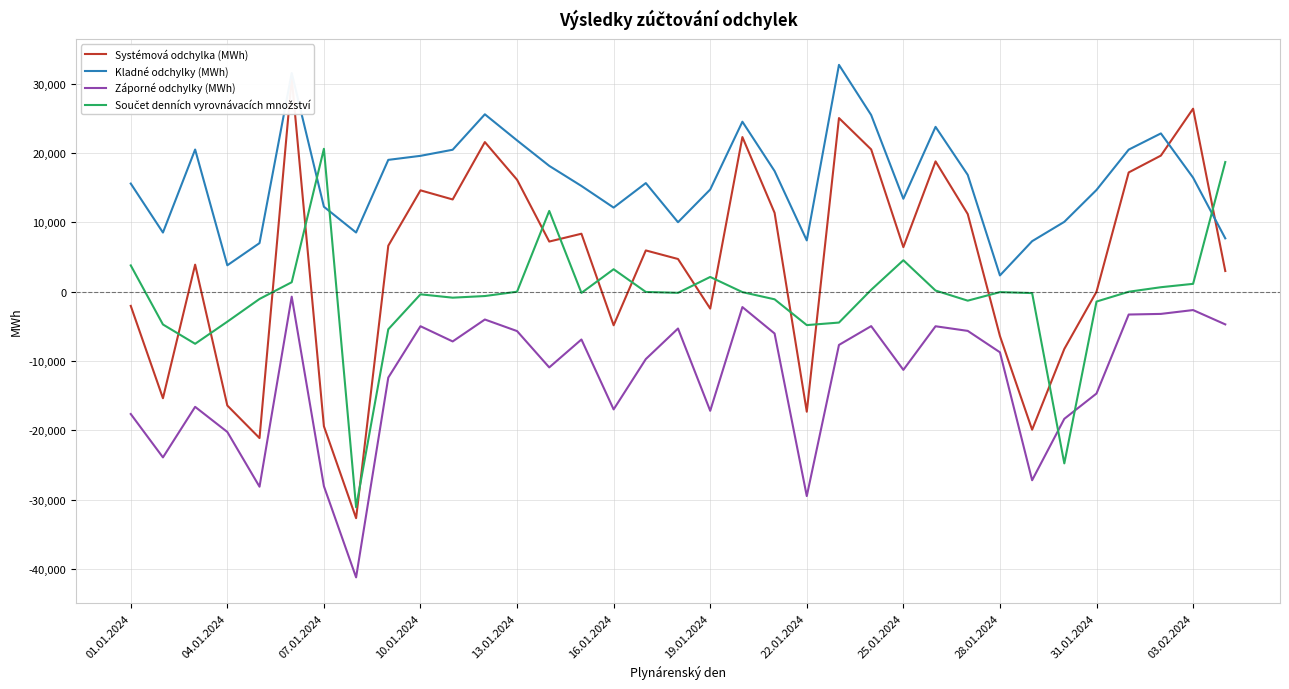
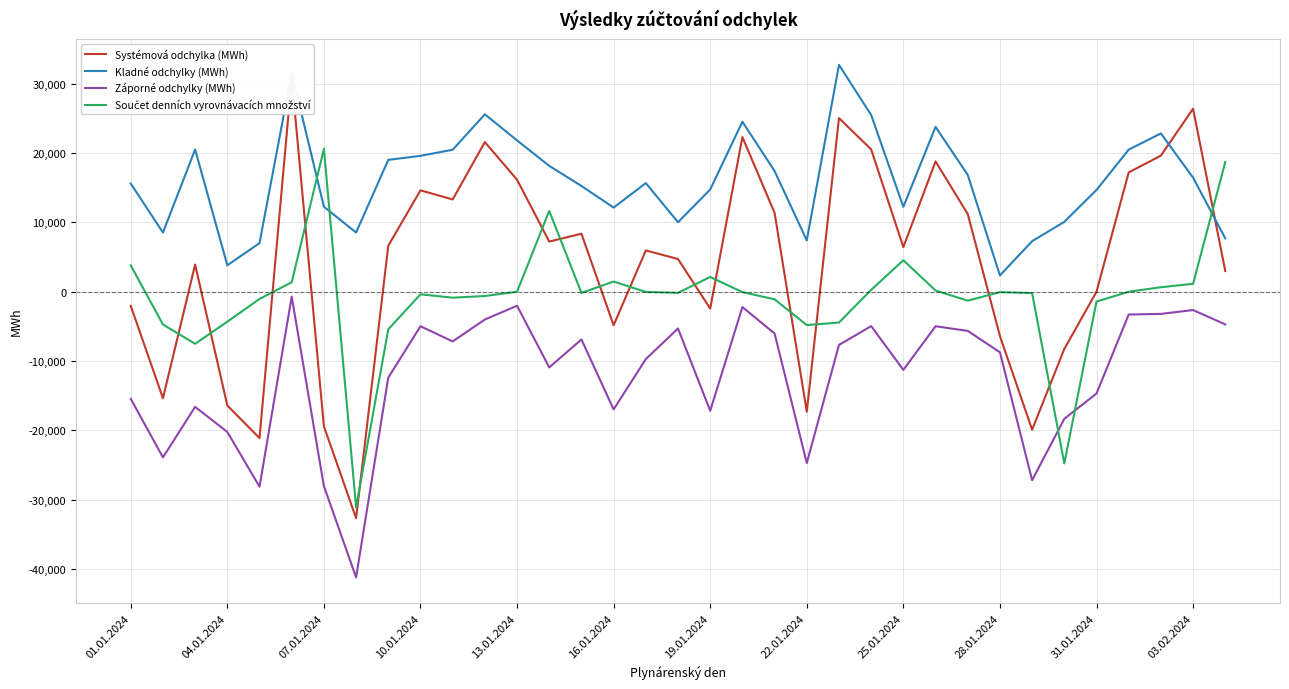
  {
    "Systémová odchylka (MWh)": {
      "01.01.2024": "-2,000",
      "04.01.2024": "-16,000",
      "07.01.2024": "-19,000",
      "10.01.2024": "15,000",
      "13.01.2024": "16,000",
      "16.01.2024": "-5,000",
      "19.01.2024": "-2,000",
      "22.01.2024": "-17,000",
      "25.01.2024": "6,000",
      "28.01.2024": "-6,000",
      "31.01.2024": "0",
      "03.02.2024": "26,000"
    },
    "Kladné odchylky (MWh)": {
      "01.01.2024": "16,000",
      "04.01.2024": "4,000",
      "07.01.2024": "12,000",
      "10.01.2024": "20,000",
      "13.01.2024": "22,000",
      "16.01.2024": "12,000",
      "19.01.2024": "15,000",
      "22.01.2024": "7,000",
-     "25.01.2024": "13,000",
+     "25.01.2024": "12,000",
      "28.01.2024": "2,000",
      "31.01.2024": "15,000",
      "03.02.2024": "16,000"
    },
    "Záporné odchylky (MWh)": {
-     "01.01.2024": "-18,000",
+     "01.01.2024": "-15,000",
      "04.01.2024": "-20,000",
      "07.01.2024": "-28,000",
      "10.01.2024": "-5,000",
-     "13.01.2024": "-6,000",
+     "13.01.2024": "-2,000",
      "16.01.2024": "-17,000",
      "19.01.2024": "-17,000",
-     "22.01.2024": "-29,000",
+     "22.01.2024": "-25,000",
      "25.01.2024": "-11,000",
      "28.01.2024": "-9,000",
      "31.01.2024": "-15,000",
      "03.02.2024": "-3,000"
    },
    "Součet denních vyrovnávacích množství": {
      "01.01.2024": "4,000",
      "04.01.2024": "-4,000",
      "07.01.2024": "21,000",
      "10.01.2024": "0",
      "13.01.2024": "0",
-     "16.01.2024": "3,000",
+     "16.01.2024": "1,000",
      "19.01.2024": "2,000",
      "22.01.2024": "-5,000",
      "25.01.2024": "5,000",
      "28.01.2024": "0",
      "31.01.2024": "-1,000",
      "03.02.2024": "1,000"
    }
  }
